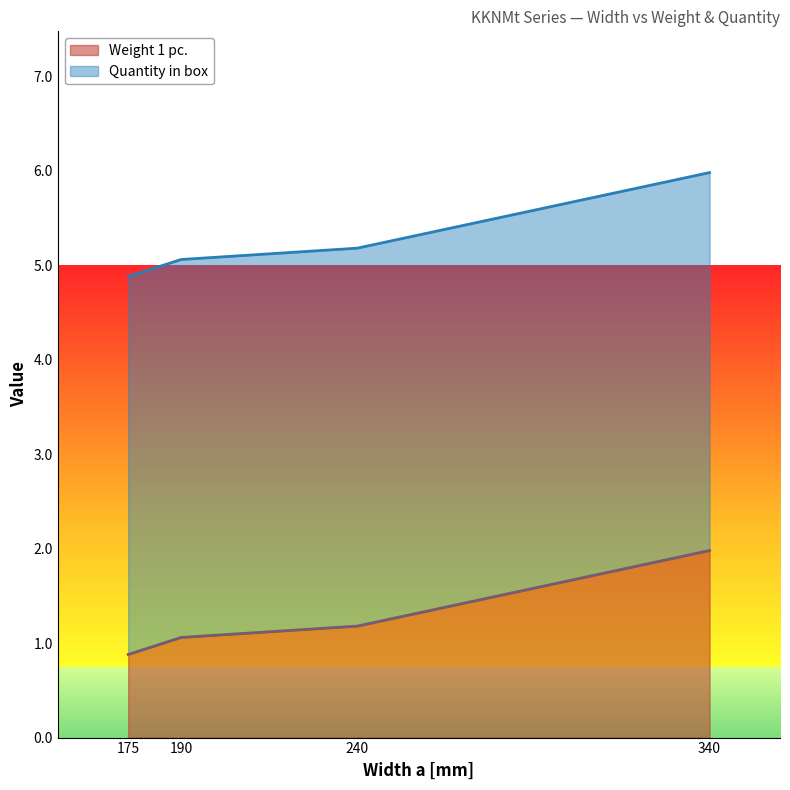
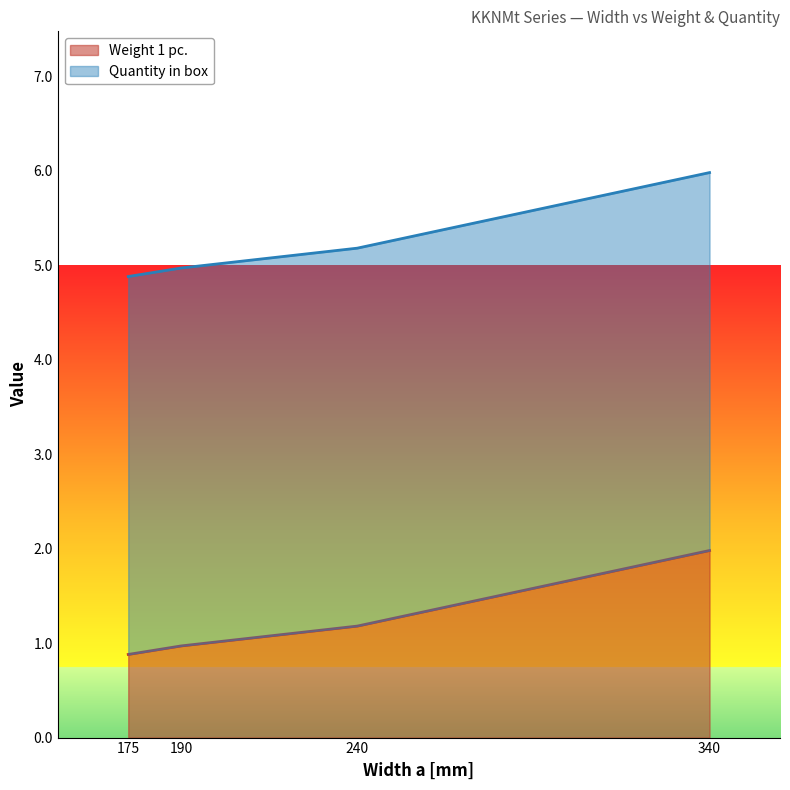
  {
    "Weight 1 pc.": {
      "175": 0.9,
-     "190": 1.1,
+     "190": 1.0,
      "240": 1.2,
      "340": 2.0
    },
    "Quantity in box": {
      "175": 4.0,
      "190": 4.0,
      "240": 4.0,
      "340": 4.0
    }
  }
